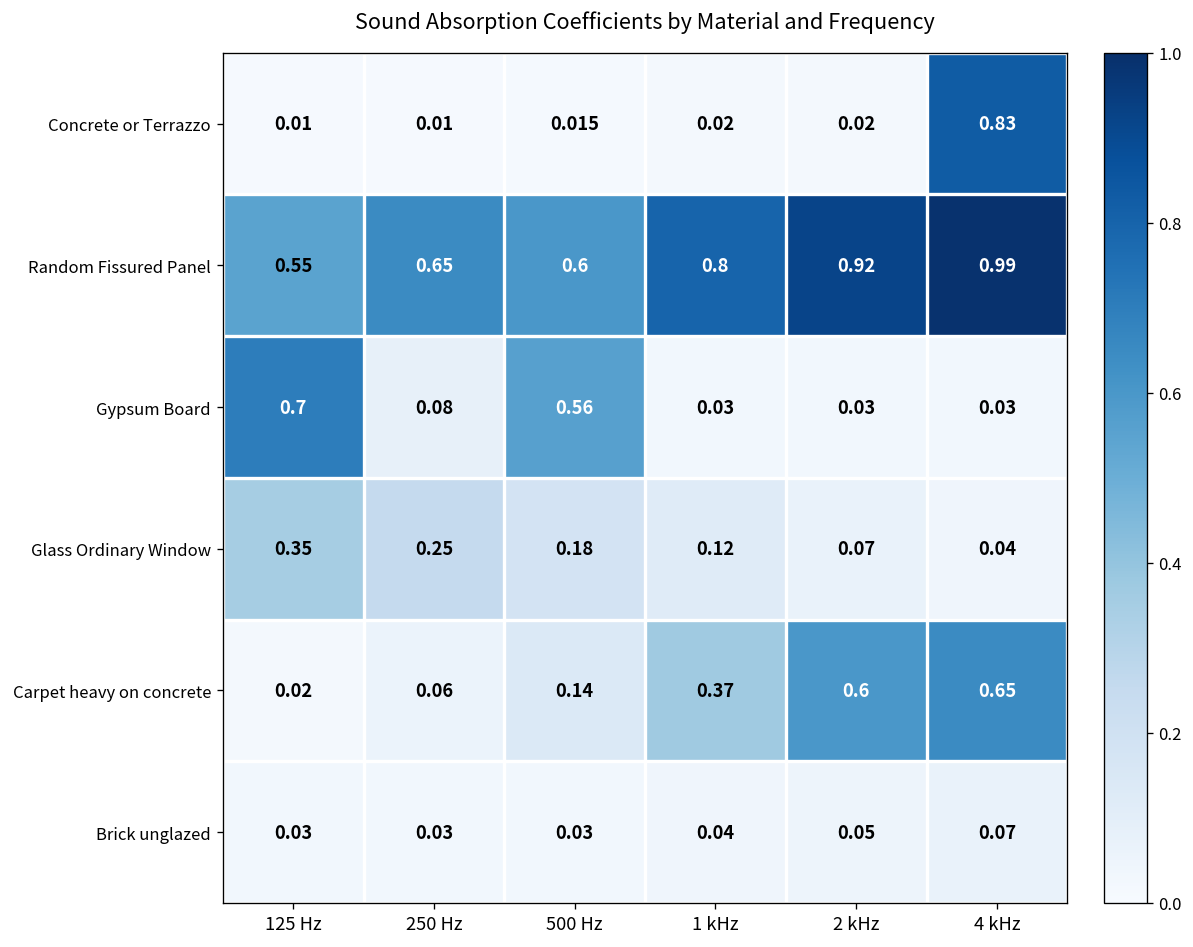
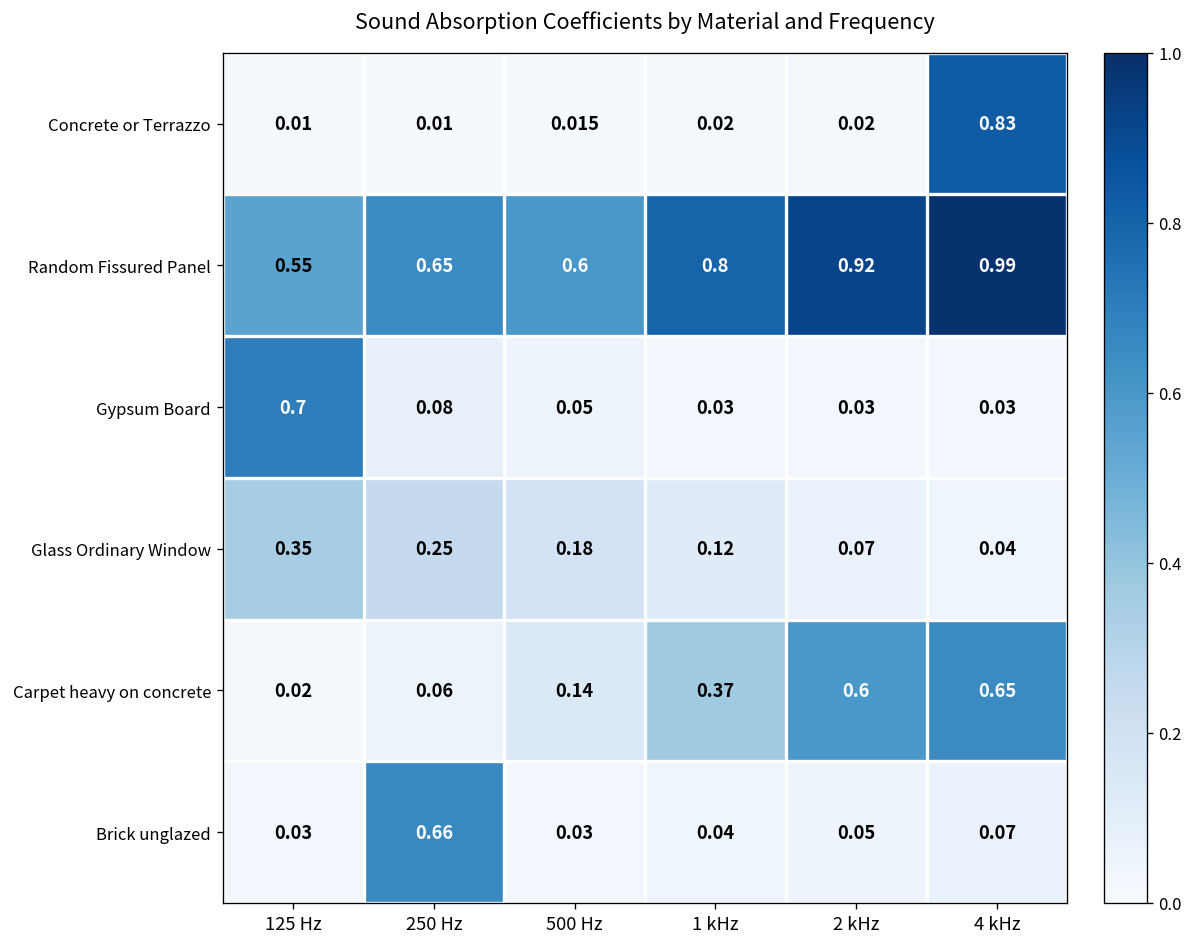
  {
    "Concrete or Terrazzo": {
      "125 Hz": 0.01,
      "250 Hz": 0.01,
      "500 Hz": 0.015,
      "1 kHz": 0.02,
      "2 kHz": 0.02,
      "4 kHz": 0.83
    },
    "Random Fissured Panel": {
      "125 Hz": 0.55,
      "250 Hz": 0.65,
      "500 Hz": 0.6,
      "1 kHz": 0.8,
      "2 kHz": 0.92,
      "4 kHz": 0.99
    },
    "Gypsum Board": {
      "125 Hz": 0.7,
      "250 Hz": 0.08,
-     "500 Hz": 0.56,
+     "500 Hz": 0.05,
      "1 kHz": 0.03,
      "2 kHz": 0.03,
      "4 kHz": 0.03
    },
    "Glass Ordinary Window": {
      "125 Hz": 0.35,
      "250 Hz": 0.25,
      "500 Hz": 0.18,
      "1 kHz": 0.12,
      "2 kHz": 0.07,
      "4 kHz": 0.04
    },
    "Carpet heavy on concrete": {
      "125 Hz": 0.02,
      "250 Hz": 0.06,
      "500 Hz": 0.14,
      "1 kHz": 0.37,
      "2 kHz": 0.6,
      "4 kHz": 0.65
    },
    "Brick unglazed": {
      "125 Hz": 0.03,
-     "250 Hz": 0.03,
+     "250 Hz": 0.66,
      "500 Hz": 0.03,
      "1 kHz": 0.04,
      "2 kHz": 0.05,
      "4 kHz": 0.07
    }
  }
